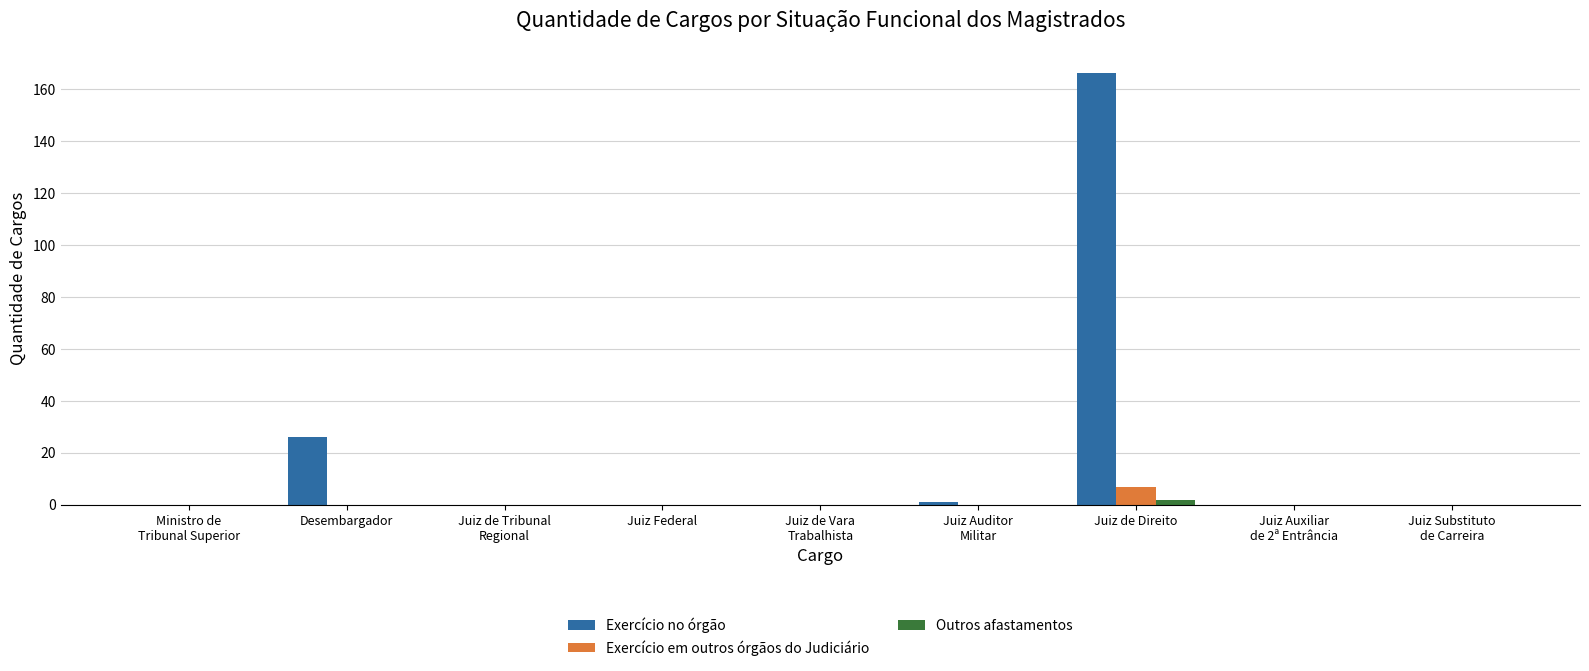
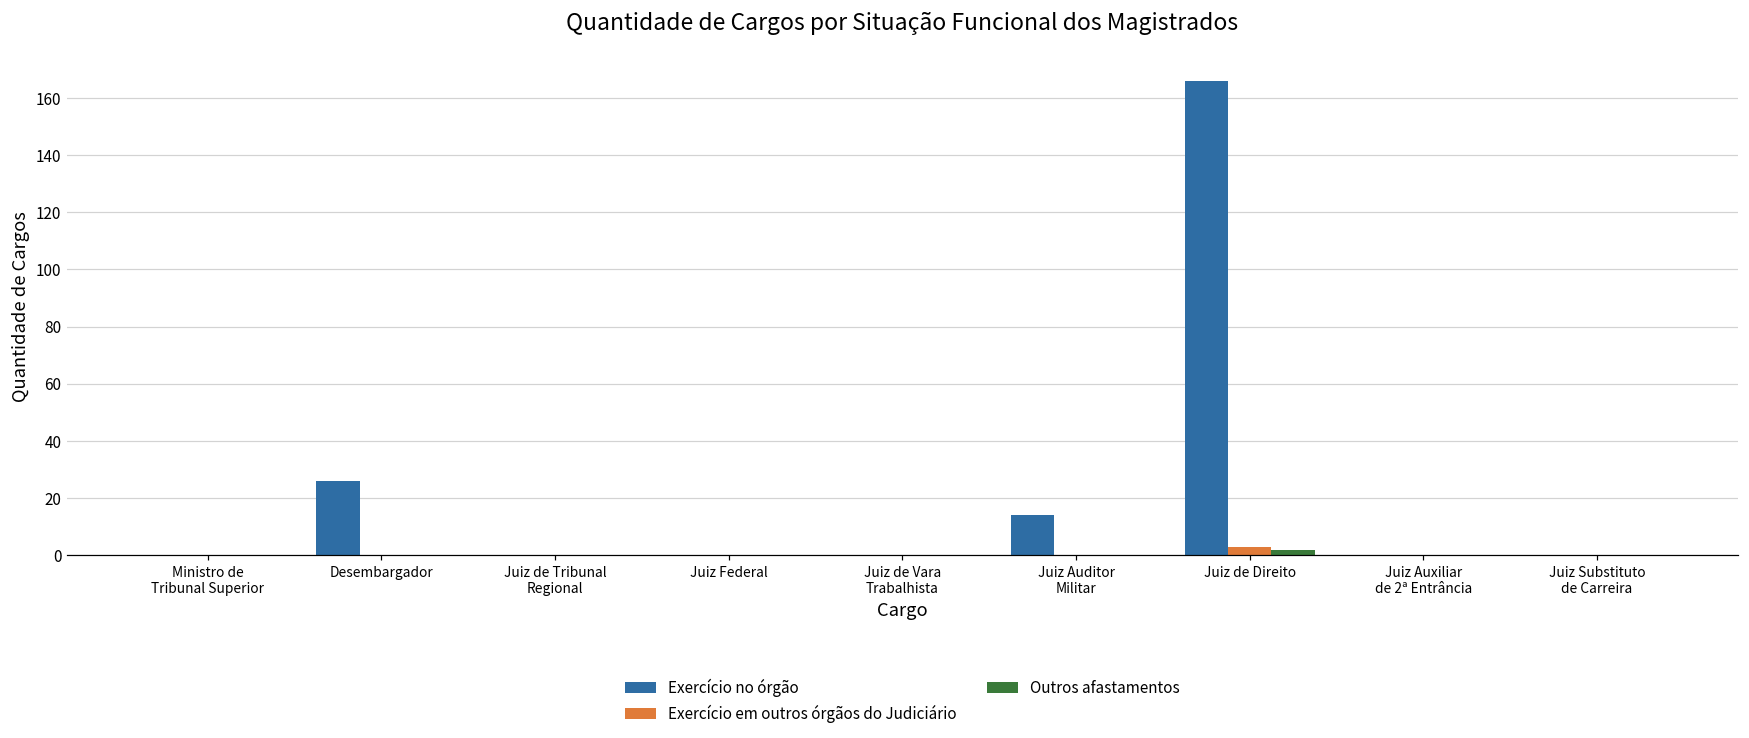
  {
    "Exercício no órgão": {
      "Ministro de Tribunal Superior": 0,
      "Desembargador": 26,
      "Juiz de Tribunal Regional": 0,
      "Juiz Federal": 0,
      "Juiz de Vara Trabalhista": 0,
-     "Juiz Auditor Militar": 1,
+     "Juiz Auditor Militar": 14,
      "Juiz de Direito": 166,
      "Juiz Auxiliar de 2ª Entrância": 0,
      "Juiz Substituto de Carreira": 0
    },
    "Exercício em outros órgãos do Judiciário": {
      "Ministro de Tribunal Superior": 0,
      "Desembargador": 0,
      "Juiz de Tribunal Regional": 0,
      "Juiz Federal": 0,
      "Juiz de Vara Trabalhista": 0,
      "Juiz Auditor Militar": 0,
-     "Juiz de Direito": 7,
+     "Juiz de Direito": 3,
      "Juiz Auxiliar de 2ª Entrância": 0,
      "Juiz Substituto de Carreira": 0
    },
    "Outros afastamentos": {
      "Ministro de Tribunal Superior": 0,
      "Desembargador": 0,
      "Juiz de Tribunal Regional": 0,
      "Juiz Federal": 0,
      "Juiz de Vara Trabalhista": 0,
      "Juiz Auditor Militar": 0,
      "Juiz de Direito": 2,
      "Juiz Auxiliar de 2ª Entrância": 0,
      "Juiz Substituto de Carreira": 0
    }
  }
